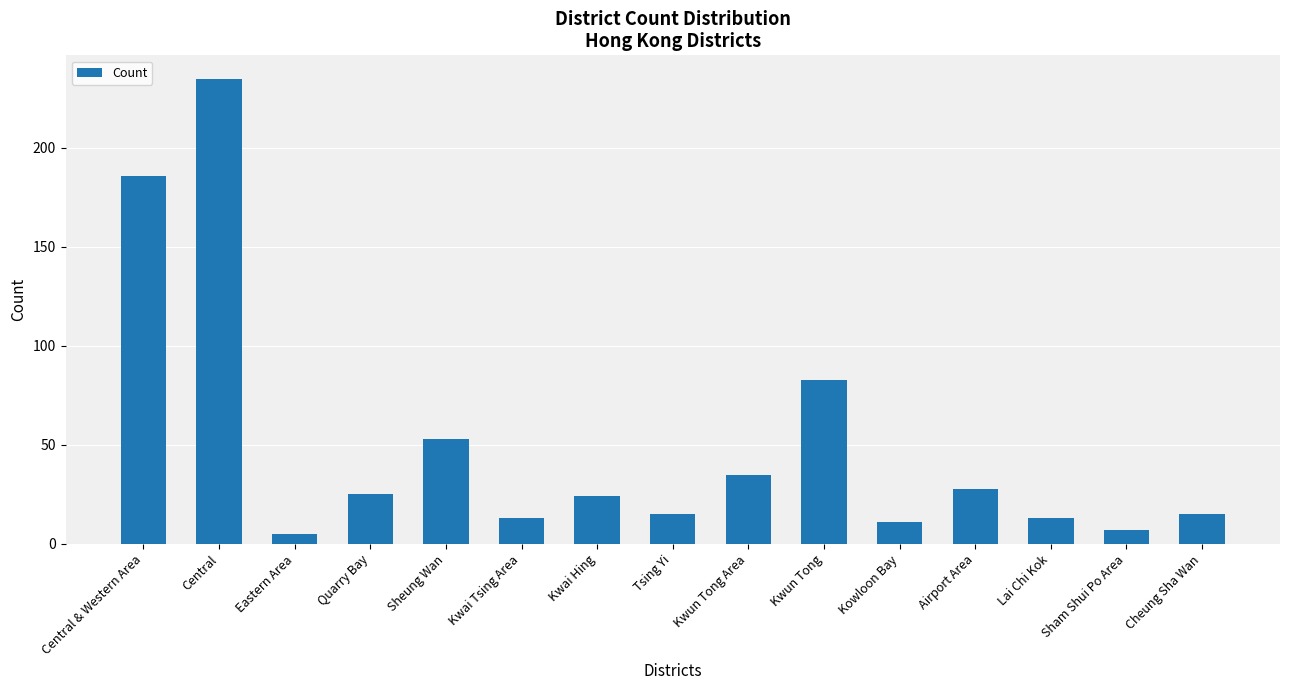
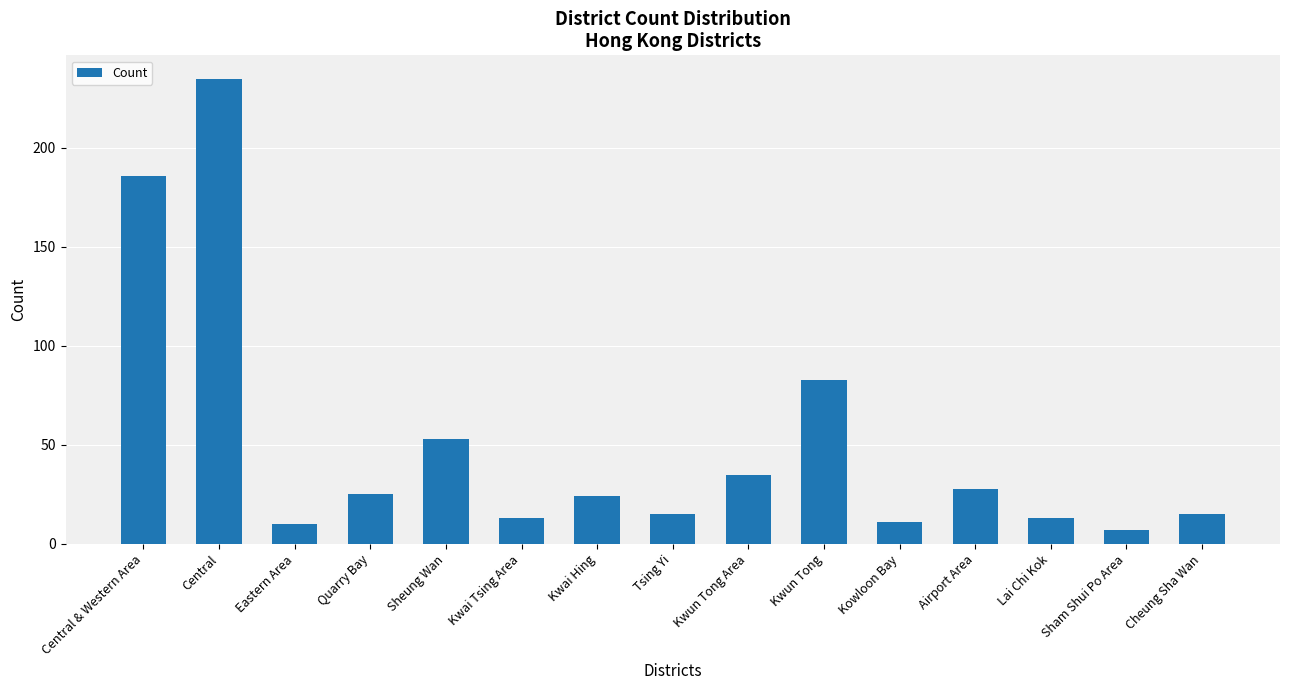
  {
    "Central & Western Area": 186,
    "Central": 235,
-   "Eastern Area": 5,
+   "Eastern Area": 10,
    "Quarry Bay": 25,
    "Sheung Wan": 53,
    "Kwai Tsing Area": 13,
    "Kwai Hing": 24,
    "Tsing Yi": 15,
    "Kwun Tong Area": 35,
    "Kwun Tong": 83,
    "Kowloon Bay": 11,
    "Airport Area": 28,
    "Lai Chi Kok": 13,
    "Sham Shui Po Area": 7,
    "Cheung Sha Wan": 15
  }
